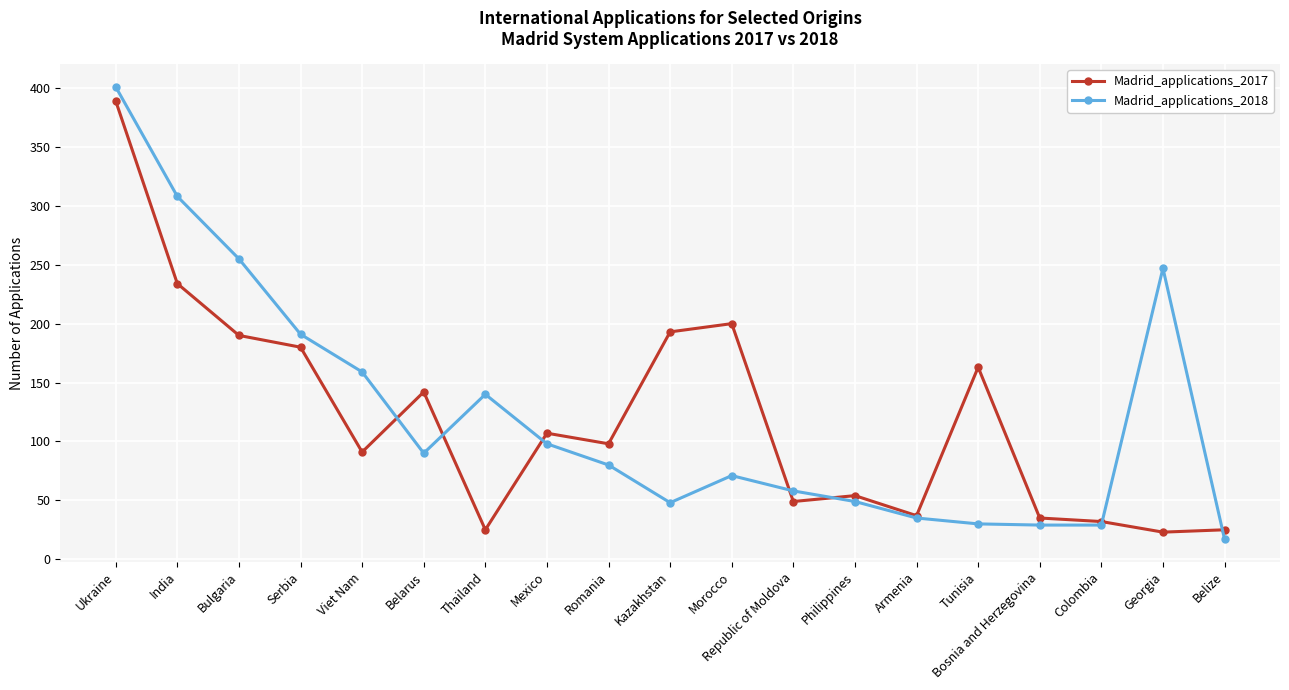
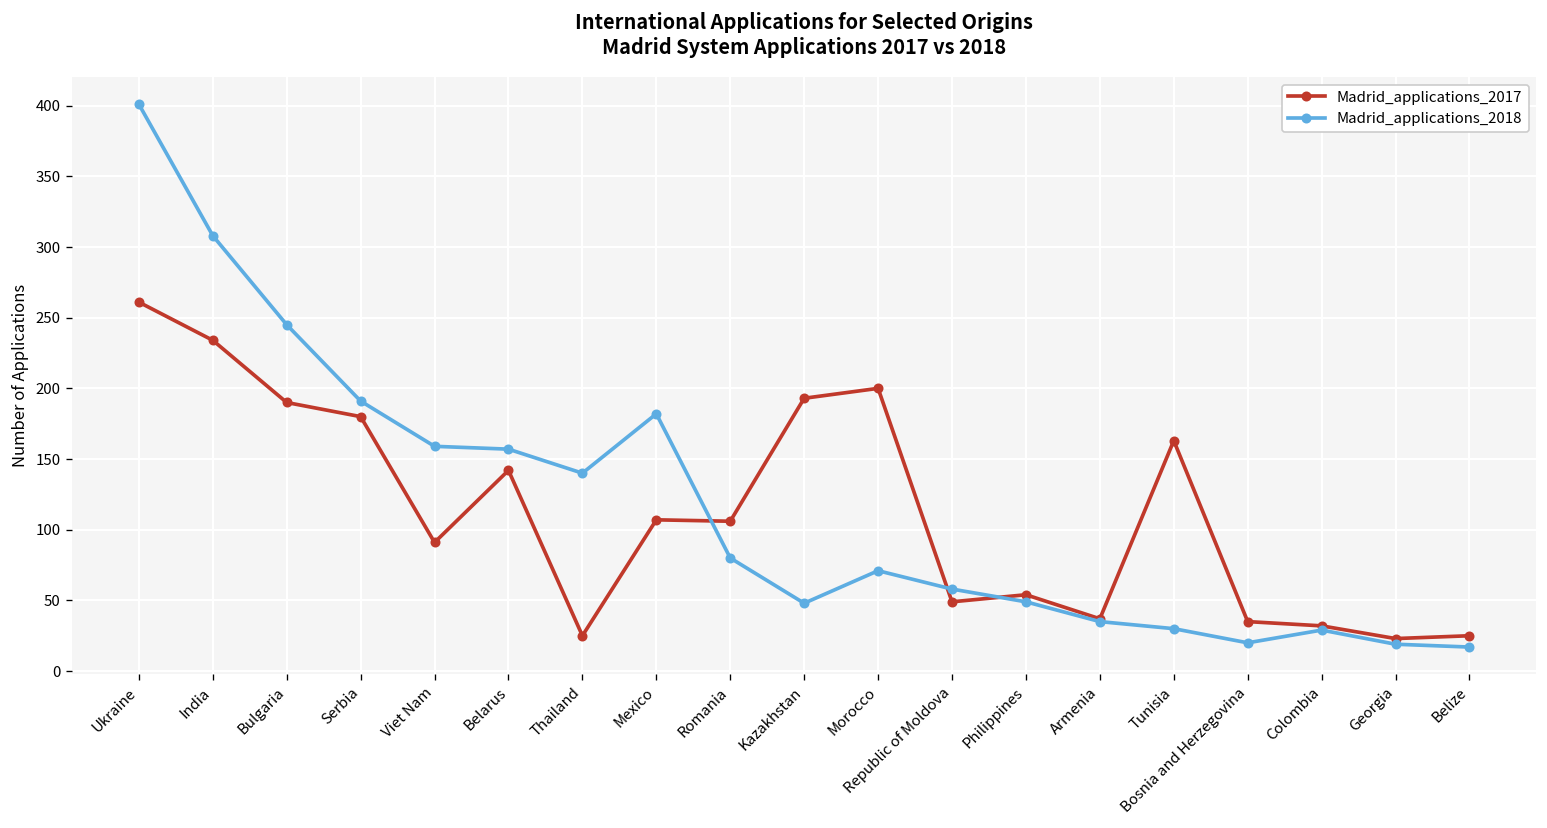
  {
    "Madrid_applications_2017": {
-     "Ukraine": 389,
+     "Ukraine": 261,
      "India": 234,
      "Bulgaria": 190,
      "Serbia": 180,
      "Viet Nam": 91,
      "Belarus": 142,
      "Thailand": 25,
      "Mexico": 107,
-     "Romania": 98,
+     "Romania": 106,
      "Kazakhstan": 193,
      "Morocco": 200,
      "Republic of Moldova": 49,
      "Philippines": 54,
      "Tunisia": 163,
      "Bosnia and Herzegovina": 35,
      "Colombia": 32,
      "Georgia": 23,
      "Belize": 25
    },
    "Madrid_applications_2018": {
      "Ukraine": 401,
      "India": 308,
-     "Bulgaria": 255,
+     "Bulgaria": 245,
      "Serbia": 191,
      "Viet Nam": 159,
-     "Belarus": 90,
+     "Belarus": 157,
      "Thailand": 140,
-     "Mexico": 98,
+     "Mexico": 182,
      "Romania": 80,
      "Kazakhstan": 48,
      "Morocco": 71,
      "Republic of Moldova": 58,
      "Philippines": 49,
      "Tunisia": 30,
-     "Bosnia and Herzegovina": 29,
+     "Bosnia and Herzegovina": 20,
      "Colombia": 29,
-     "Georgia": 247,
+     "Georgia": 19,
      "Belize": 17
    }
  }
